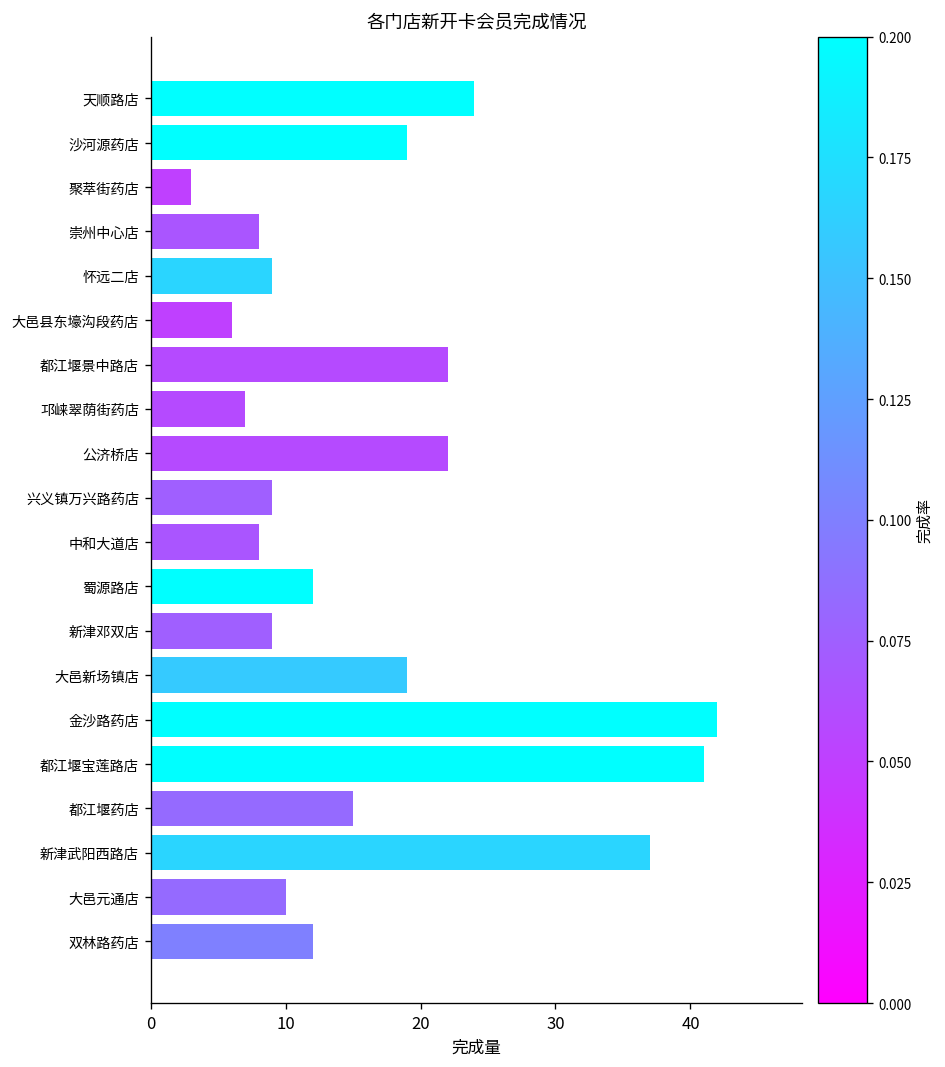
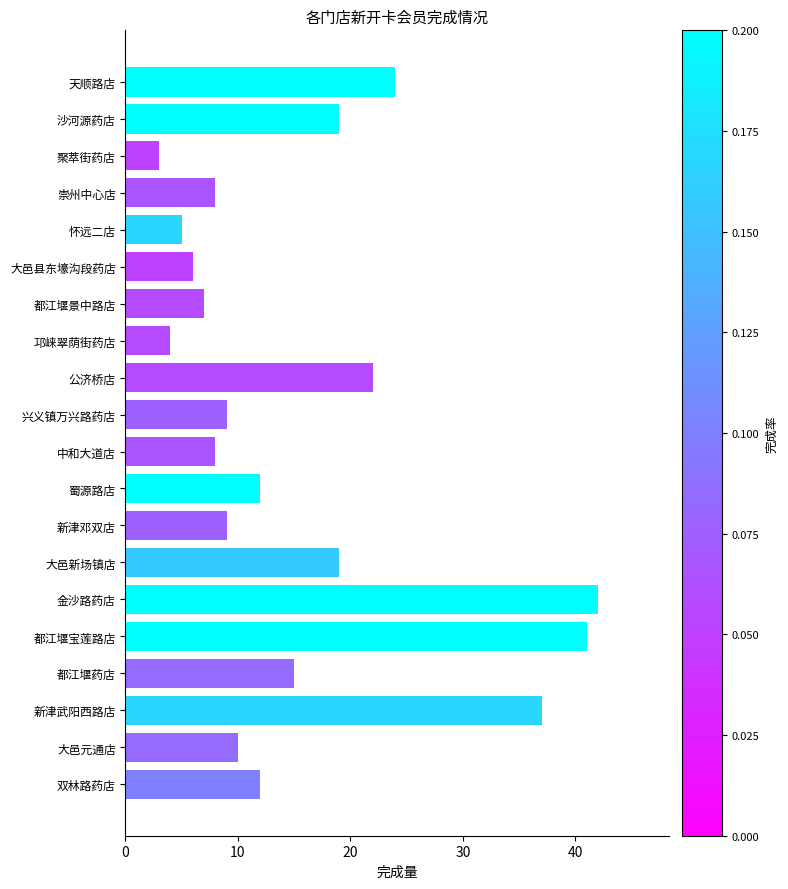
  {
    "天顺路店": 24,
    "沙河源药店": 19,
    "聚萃街药店": 3,
    "崇州中心店": 8,
-   "怀远二店": 9,
+   "怀远二店": 5,
    "大邑县东壕沟段药店": 6,
-   "都江堰景中路店": 22,
-   "邛崃翠荫街药店": 7,
+   "都江堰景中路店": 7,
+   "邛崃翠荫街药店": 4,
    "公济桥店": 22,
    "兴义镇万兴路药店": 9,
    "中和大道店": 8,
    "蜀源路店": 12,
    "新津邓双店": 9,
    "大邑新场镇店": 19,
    "金沙路药店": 42,
    "都江堰宝莲路店": 41,
    "都江堰药店": 15,
    "新津武阳西路店": 37,
    "大邑元通店": 10,
    "双林路药店": 12
  }
